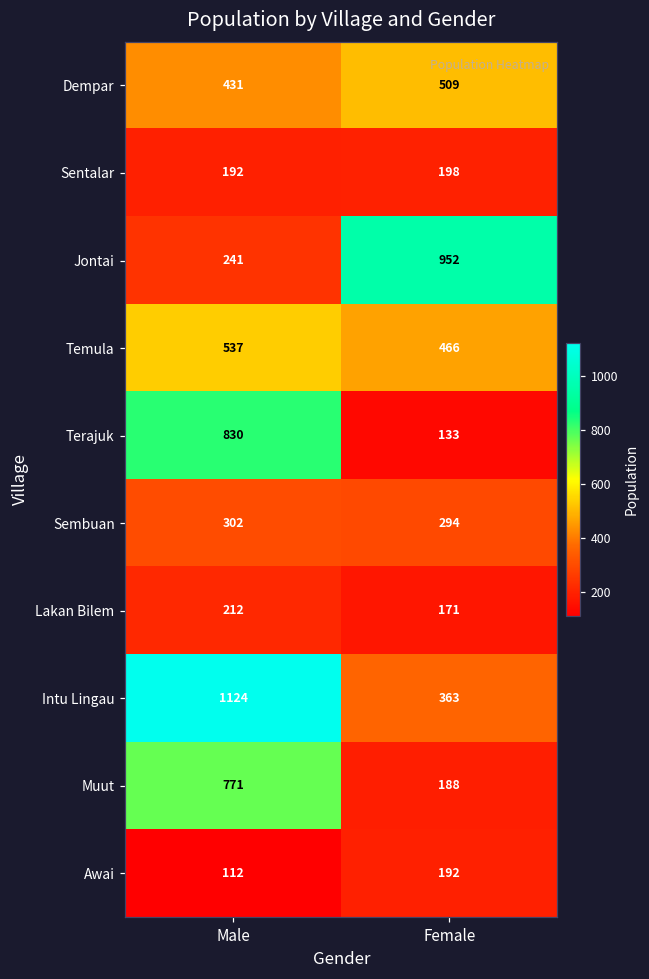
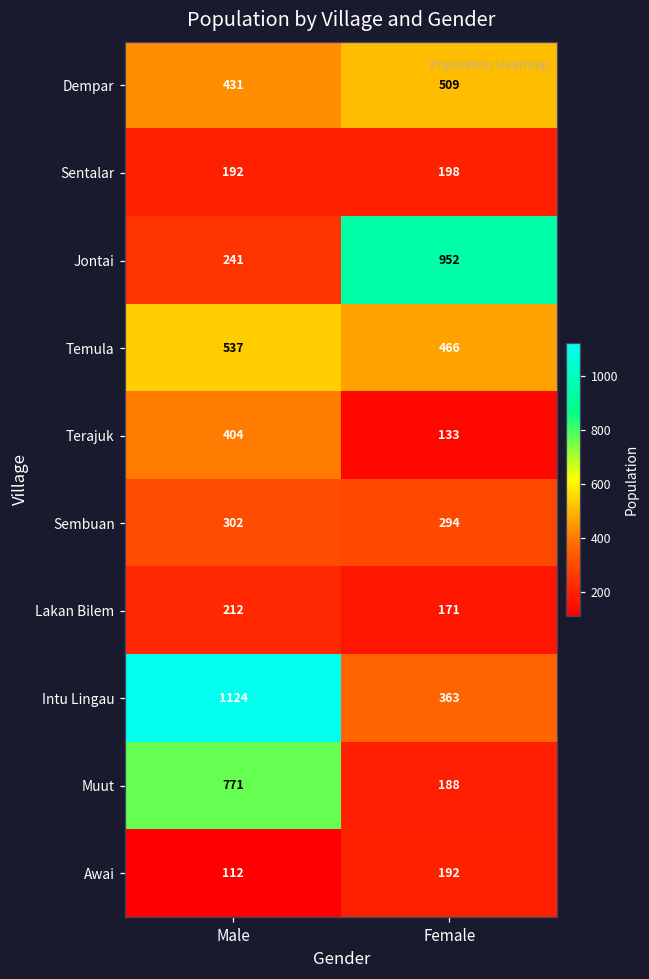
  {
    "Dempar": {
      "Male": 431
    },
    "Sentalar": {
      "Male": 192,
      "Female": 198
    },
    "Jontai": {
      "Male": 241,
      "Female": 952
    },
    "Temula": {
      "Male": 537,
      "Female": 466
    },
    "Terajuk": {
-     "Male": 830,
+     "Male": 404,
      "Female": 133
    },
    "Sembuan": {
      "Male": 302,
      "Female": 294
    },
    "Lakan Bilem": {
      "Male": 212,
      "Female": 171
    },
    "Intu Lingau": {
      "Male": 1124,
      "Female": 363
    },
    "Muut": {
      "Male": 771,
      "Female": 188
    },
    "Awai": {
      "Male": 112,
      "Female": 192
    }
  }
